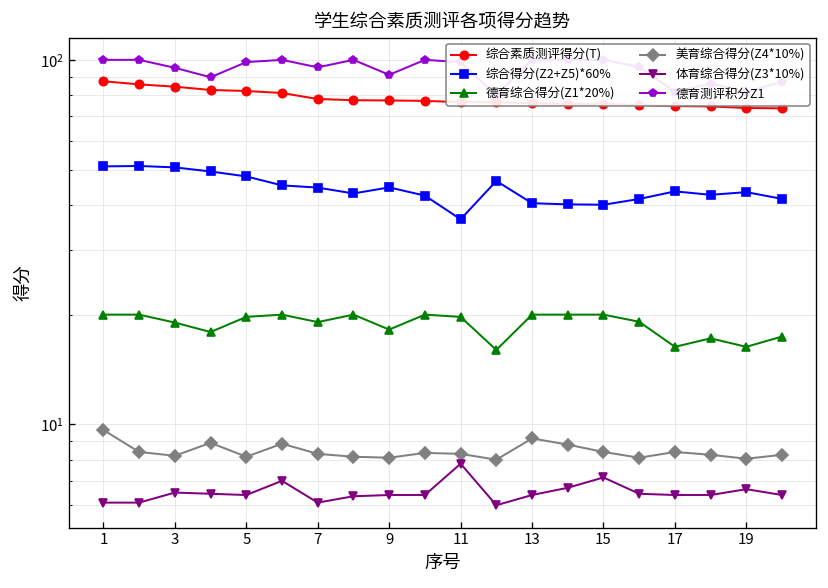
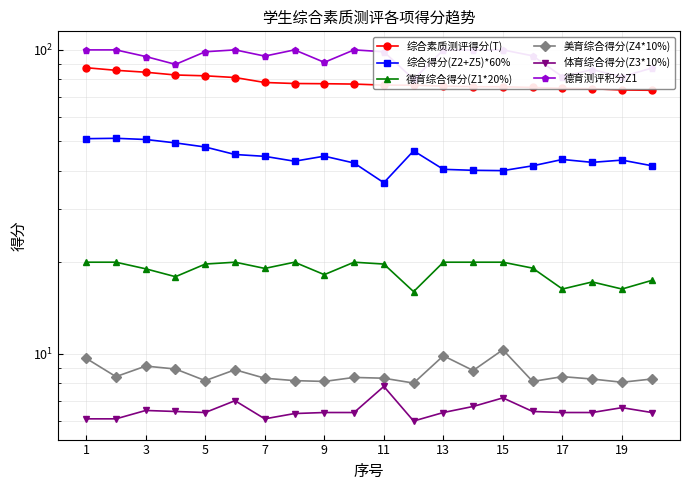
  {
    "综合素质测评得分(T)": {
      "1": 87,
      "3": 84,
      "5": 82,
      "7": 78,
      "9": 77,
      "19": 74
    },
    "综合得分(Z2+Z5)*60%": {
      "1": 51,
      "3": 51,
      "5": 48,
      "7": 45,
      "9": 45,
      "11": 37,
      "13": 40,
      "15": 40,
      "17": 44,
      "19": 43
    },
    "德育综合得分(Z1*20%)": {
      "1": 20,
      "3": 19,
      "5": 20,
      "7": 19,
      "9": 18,
      "11": 20,
      "13": 20,
      "15": 20,
      "17": 16,
      "19": 16
    },
    "美育综合得分(Z4*10%)": {
      "1": 9.7,
-     "3": 8.2,
+     "3": 9.1,
      "5": 8.2,
      "7": 8.3,
      "9": 8.1,
      "11": 8.3,
-     "13": 9.2,
-     "15": 8.4,
+     "13": 9.8,
+     "15": 10.3,
      "17": 8.4,
      "19": 8.1
    },
    "体育综合得分(Z3*10%)": {
      "1": 6.1,
      "3": 6.5,
      "5": 6.4,
      "7": 6.1,
      "9": 6.4,
      "11": 7.8,
      "13": 6.4,
      "15": 7.2,
      "17": 6.4,
      "19": 6.6
    },
    "德育测评积分Z1": {
      "1": 100,
      "3": 95,
      "5": 99,
      "7": 95,
      "9": 91
    }
  }
